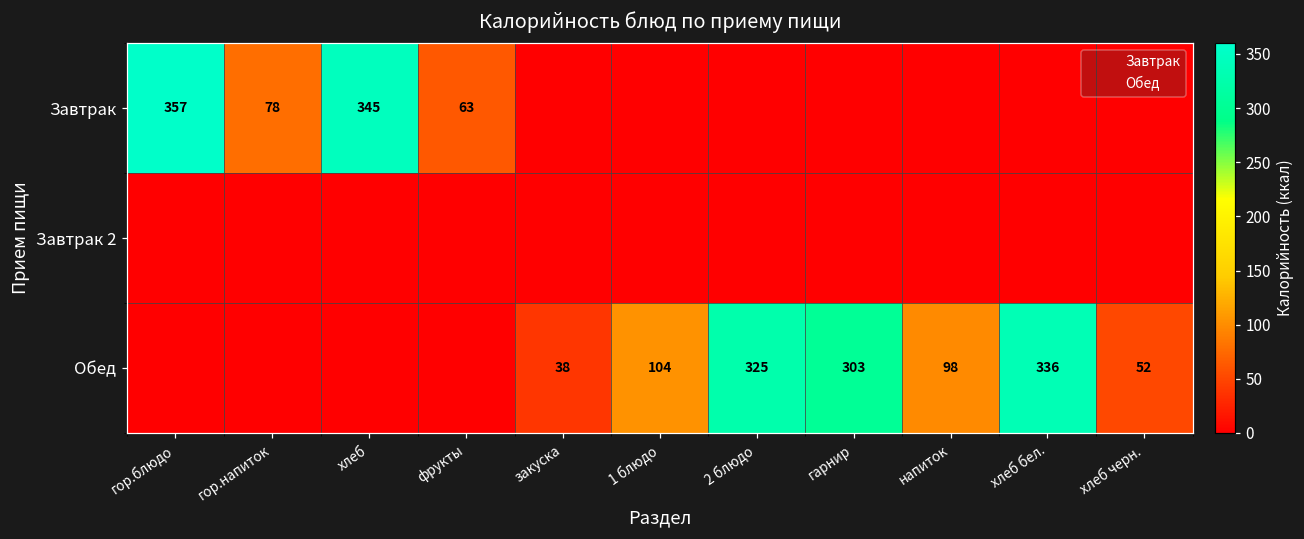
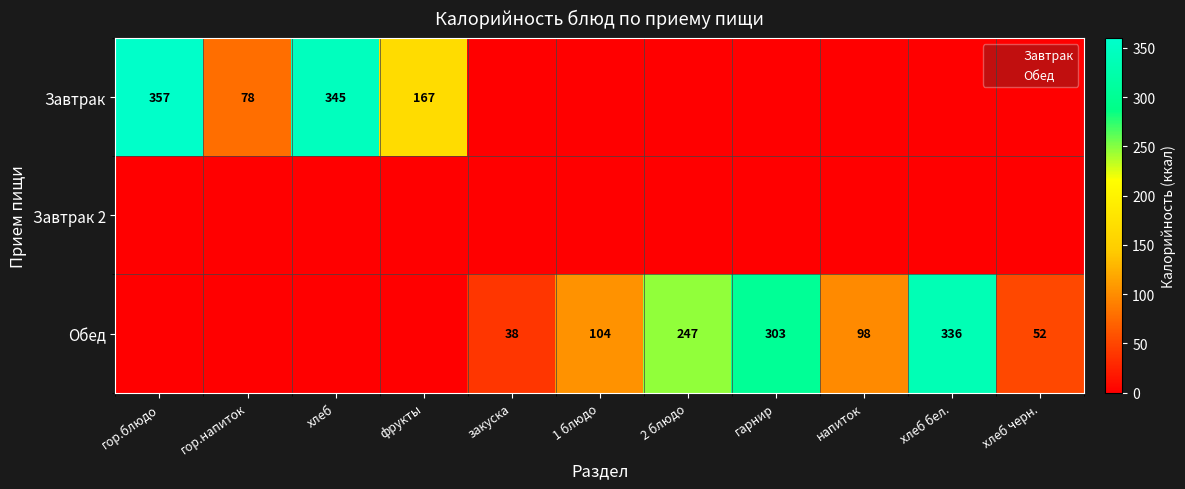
  {
    "Завтрак": {
-     "фрукты": 63
+     "фрукты": 167
    },
    "Обед": {
-     "2 блюдо": 325
+     "2 блюдо": 247
    }
  }
